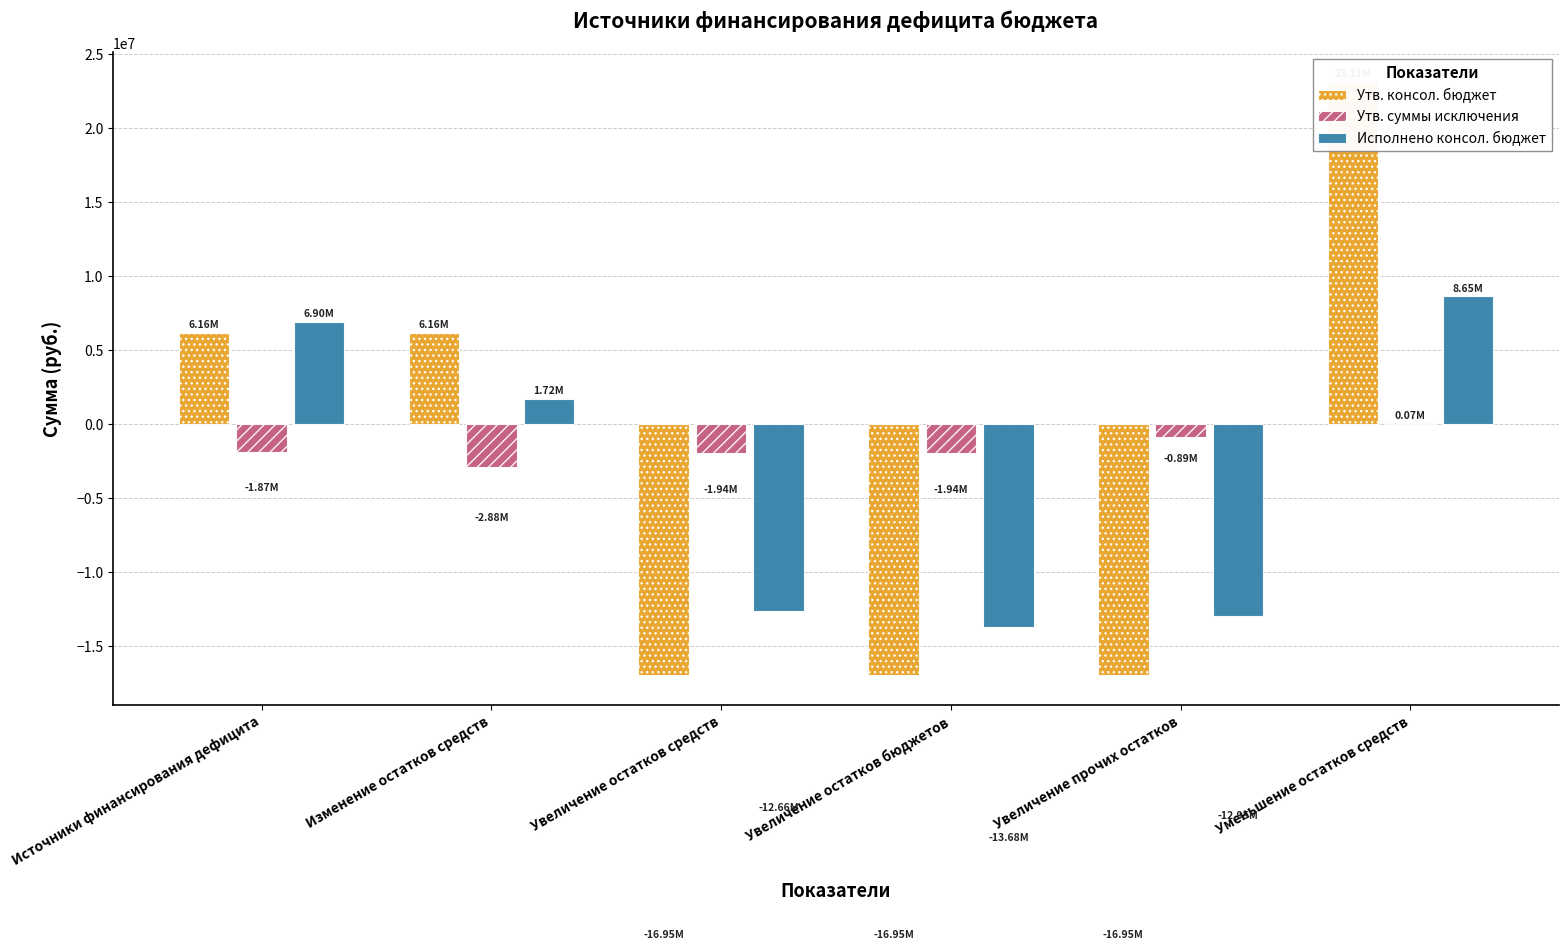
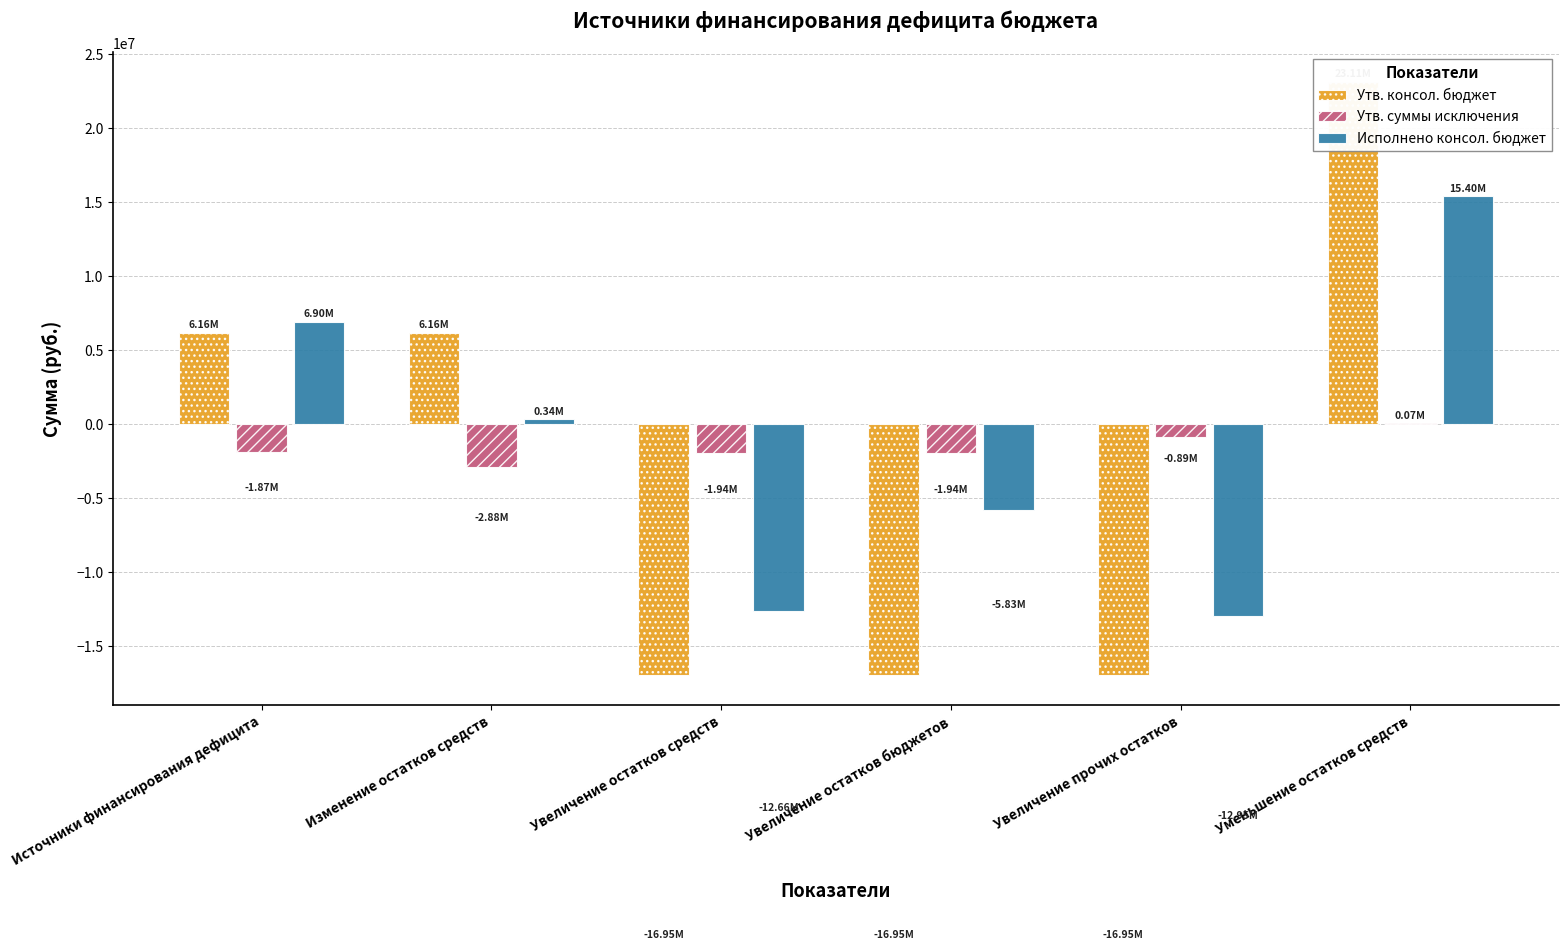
  {
    "Утв. консол. бюджет": {
      "Источники финансирования дефицита": "6.16M",
      "Изменение остатков средств": "6.16M"
    },
    "Утв. суммы исключения": {
      "Увеличение прочих остатков": "-0.89M",
      "Уменьшение остатков средств": "0.07M"
    },
    "Исполнено консол. бюджет": {
      "Источники финансирования дефицита": "6.90M",
-     "Изменение остатков средств": "1.72M",
-     "Увеличение остатков бюджетов": "-13.68M",
-     "Уменьшение остатков средств": "8.65M"
+     "Изменение остатков средств": "0.34M",
+     "Увеличение остатков бюджетов": "-5.83M",
+     "Уменьшение остатков средств": "15.40M"
    }
  }
